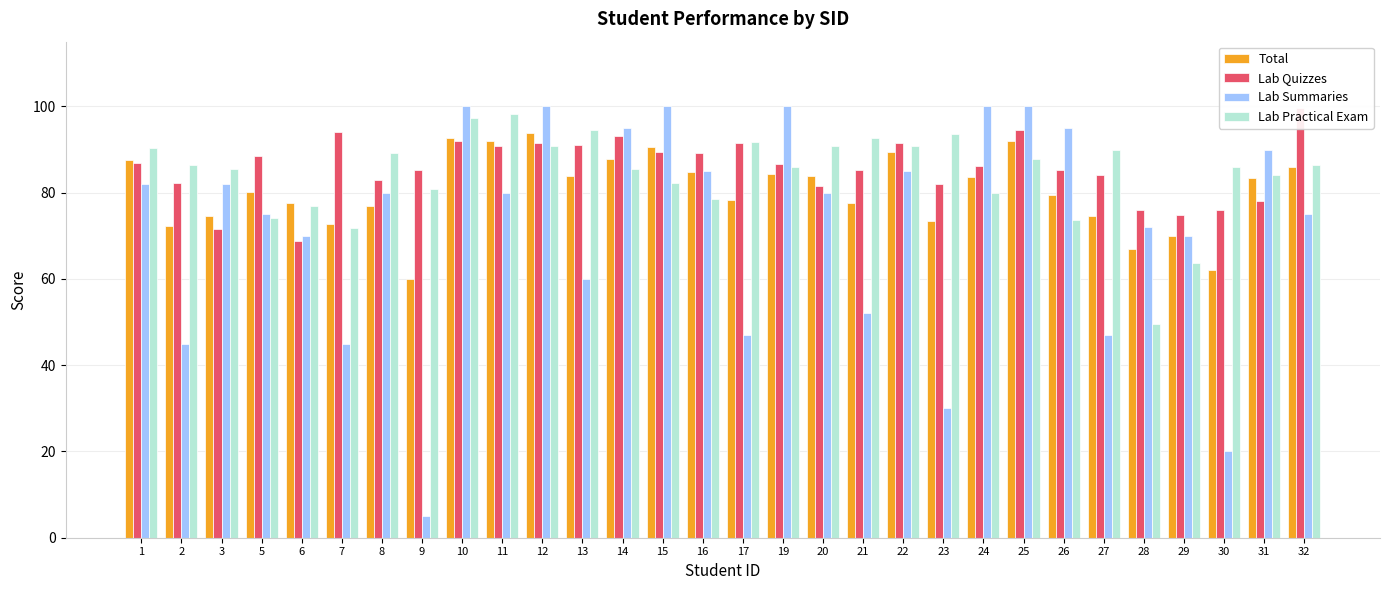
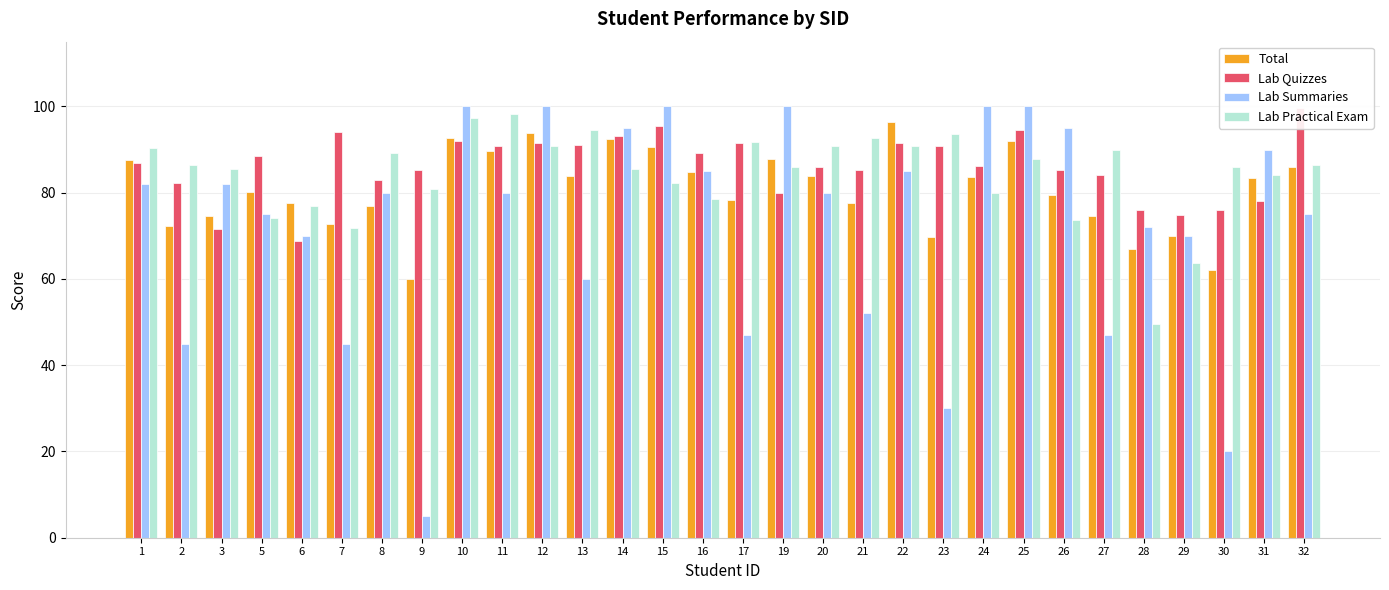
  {
    "Total": {
      "1": 88,
      "2": 72,
      "3": 74,
      "5": 80,
      "6": 78,
      "7": 73,
      "8": 77,
      "9": 60,
      "10": 93,
-     "11": 92,
+     "11": 90,
      "12": 94,
      "13": 84,
-     "14": 88,
+     "14": 92,
      "15": 90,
      "16": 85,
      "17": 78,
-     "19": 84,
+     "19": 88,
      "20": 84,
      "21": 78,
-     "22": 89,
-     "23": 73,
+     "22": 96,
+     "23": 70,
      "24": 84,
      "25": 92,
      "26": 79,
      "27": 75,
      "28": 67,
      "29": 70,
      "30": 62,
      "31": 83,
      "32": 86
    },
    "Lab Quizzes": {
      "1": 87,
      "2": 82,
      "3": 72,
      "5": 89,
      "6": 69,
      "7": 94,
      "8": 83,
      "9": 85,
      "10": 92,
      "11": 91,
      "12": 92,
      "13": 91,
      "14": 93,
-     "15": 90,
+     "15": 96,
      "16": 89,
      "17": 92,
-     "19": 87,
-     "20": 82,
+     "19": 80,
+     "20": 86,
      "21": 85,
      "22": 92,
-     "23": 82,
+     "23": 91,
      "24": 86,
      "25": 95,
      "26": 85,
      "27": 84,
      "28": 76,
      "29": 75,
      "30": 76,
      "31": 78
    }
  }
